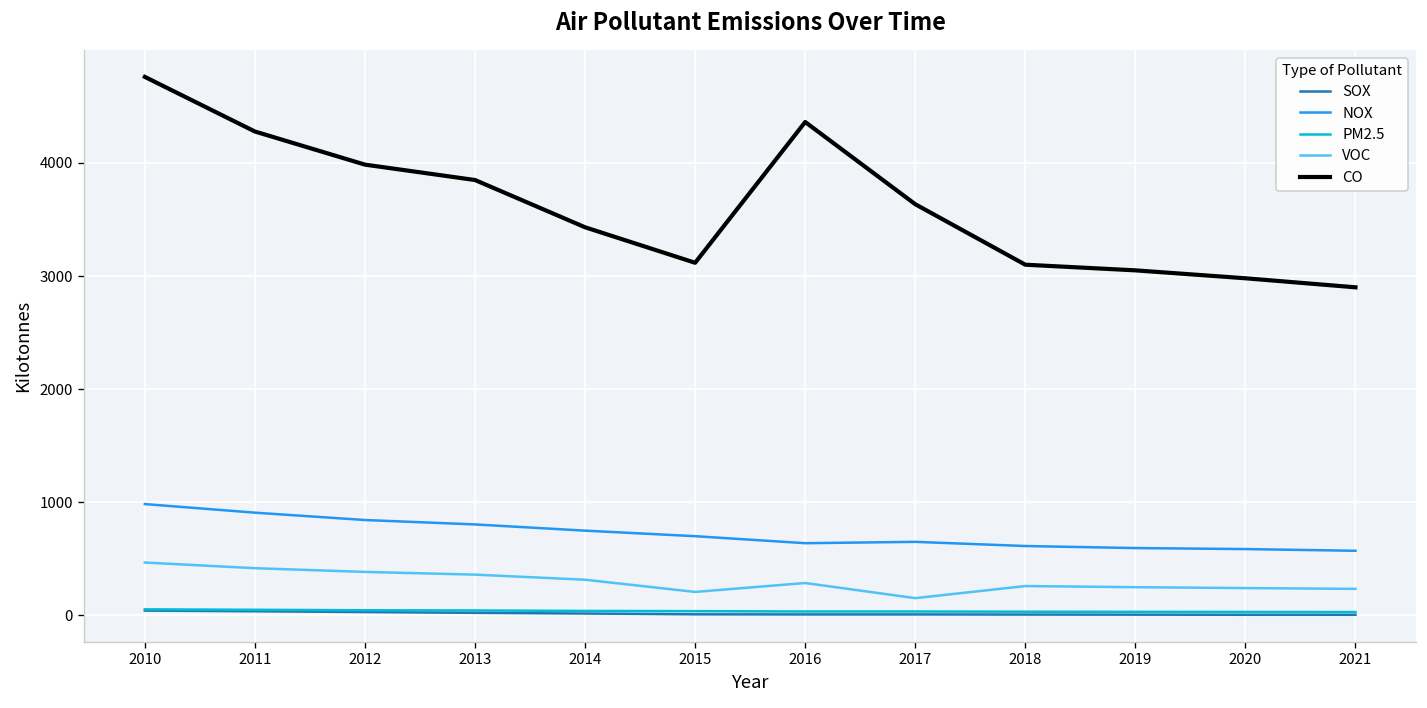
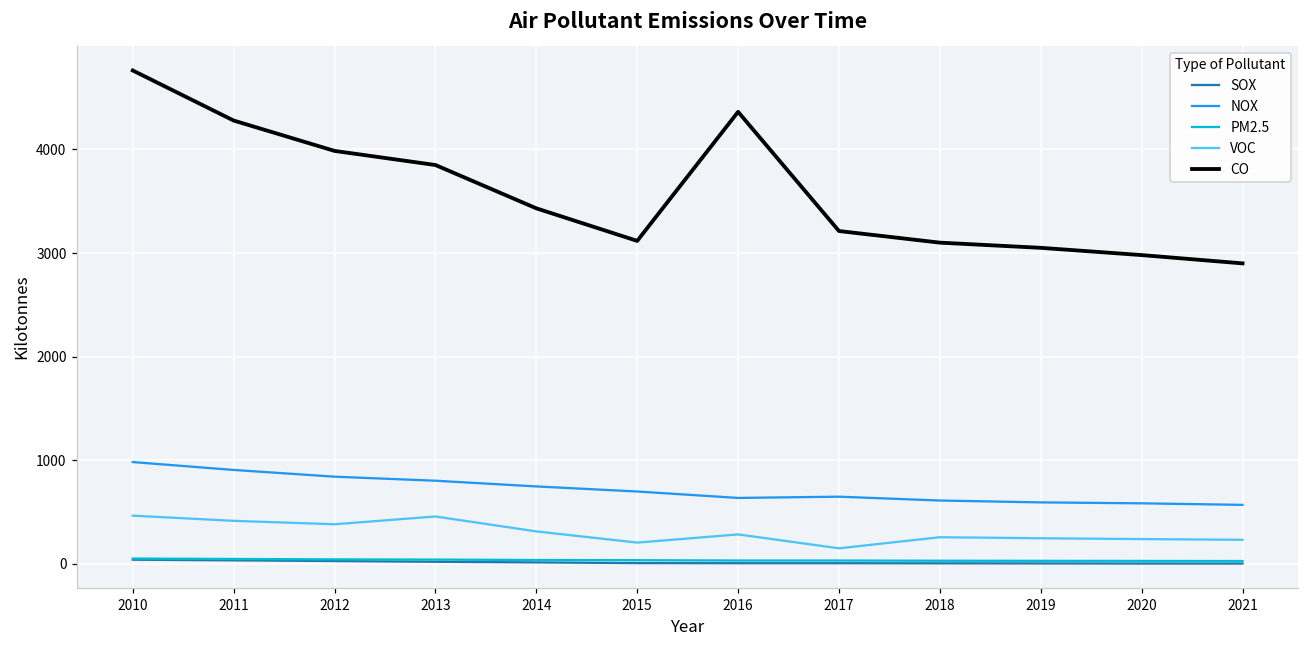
  {
    "SOX": {
      "2015": 0
    },
    "VOC": {
      "2010": 500,
      "2011": 400,
      "2012": 400,
-     "2013": 400,
+     "2013": 500,
      "2014": 300,
      "2015": 200,
      "2016": 300,
      "2017": 200,
      "2018": 300,
      "2019": 200,
      "2020": 200,
      "2021": 200
    },
    "CO": {
      "2010": 4800,
      "2011": 4300,
      "2012": 4000,
      "2013": 3800,
      "2014": 3400,
      "2015": 3100,
      "2016": 4400,
-     "2017": 3600,
+     "2017": 3200,
      "2018": 3100,
      "2019": 3100,
      "2020": 3000,
      "2021": 2900
    }
  }
